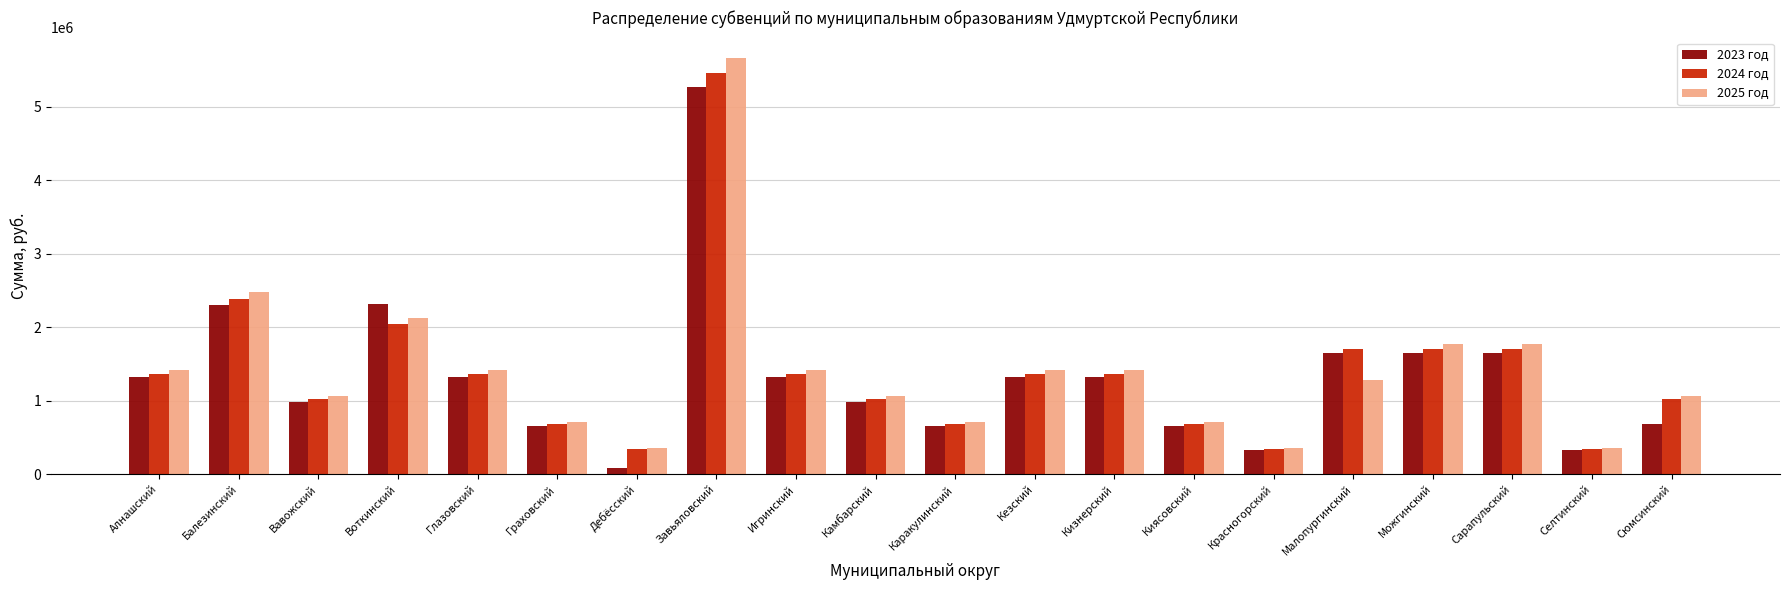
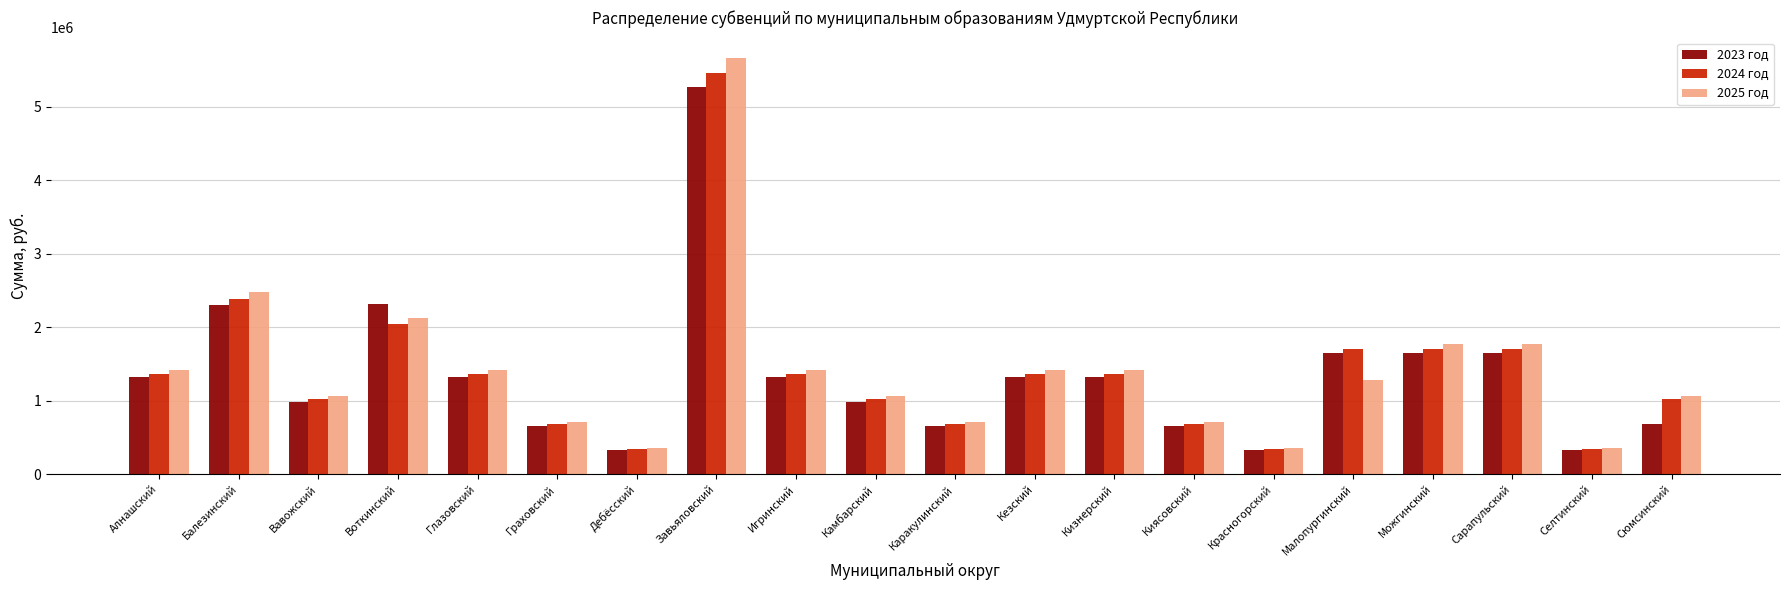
  {
    "2023 год": {
      "Алнашский": 1300000,
      "Балезинский": 2300000,
      "Вавожский": 1000000,
      "Воткинский": 2300000,
      "Глазовский": 1300000,
      "Граховский": 700000,
-     "Дебёсский": 100000,
+     "Дебёсский": 300000,
      "Завьяловский": 5300000,
      "Игринский": 1300000,
      "Камбарский": 1000000,
      "Каракулинский": 700000,
      "Кезский": 1300000,
      "Кизнерский": 1300000,
      "Киясовский": 700000,
      "Красногорский": 300000,
      "Малопургинский": 1600000,
      "Можгинский": 1600000,
      "Сарапульский": 1600000,
      "Селтинский": 300000,
      "Сюмсинский": 700000
    },
    "2024 год": {
      "Алнашский": 1400000,
      "Балезинский": 2400000,
      "Вавожский": 1000000,
      "Воткинский": 2000000,
      "Глазовский": 1400000,
      "Граховский": 700000,
      "Дебёсский": 300000,
      "Завьяловский": 5500000,
      "Игринский": 1400000,
      "Камбарский": 1000000,
      "Каракулинский": 700000,
      "Кезский": 1400000,
      "Кизнерский": 1400000,
      "Киясовский": 700000,
      "Красногорский": 300000,
      "Малопургинский": 1700000,
      "Можгинский": 1700000,
      "Сарапульский": 1700000,
      "Селтинский": 300000,
      "Сюмсинский": 1000000
    },
    "2025 год": {
      "Алнашский": 1400000,
      "Балезинский": 2500000,
      "Вавожский": 1100000,
      "Воткинский": 2100000,
      "Глазовский": 1400000,
      "Граховский": 700000,
      "Дебёсский": 400000,
      "Завьяловский": 5700000,
      "Игринский": 1400000,
      "Камбарский": 1100000,
      "Каракулинский": 700000,
      "Кезский": 1400000,
      "Кизнерский": 1400000,
      "Киясовский": 700000,
      "Красногорский": 400000,
      "Малопургинский": 1300000,
      "Можгинский": 1800000,
      "Сарапульский": 1800000,
      "Селтинский": 400000,
      "Сюмсинский": 1100000
    }
  }
